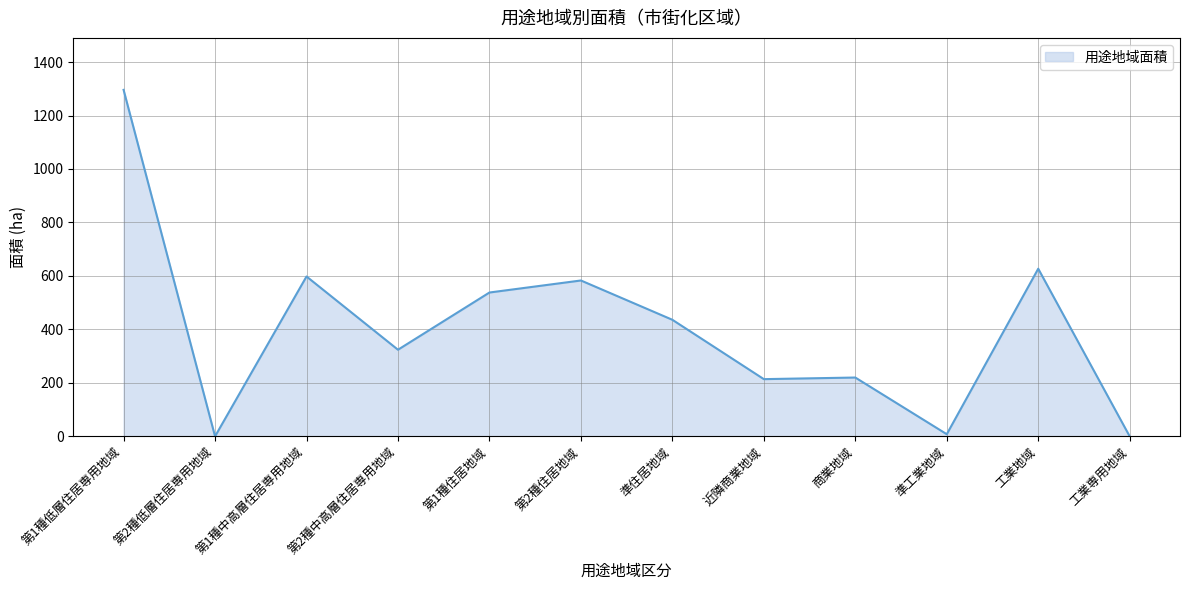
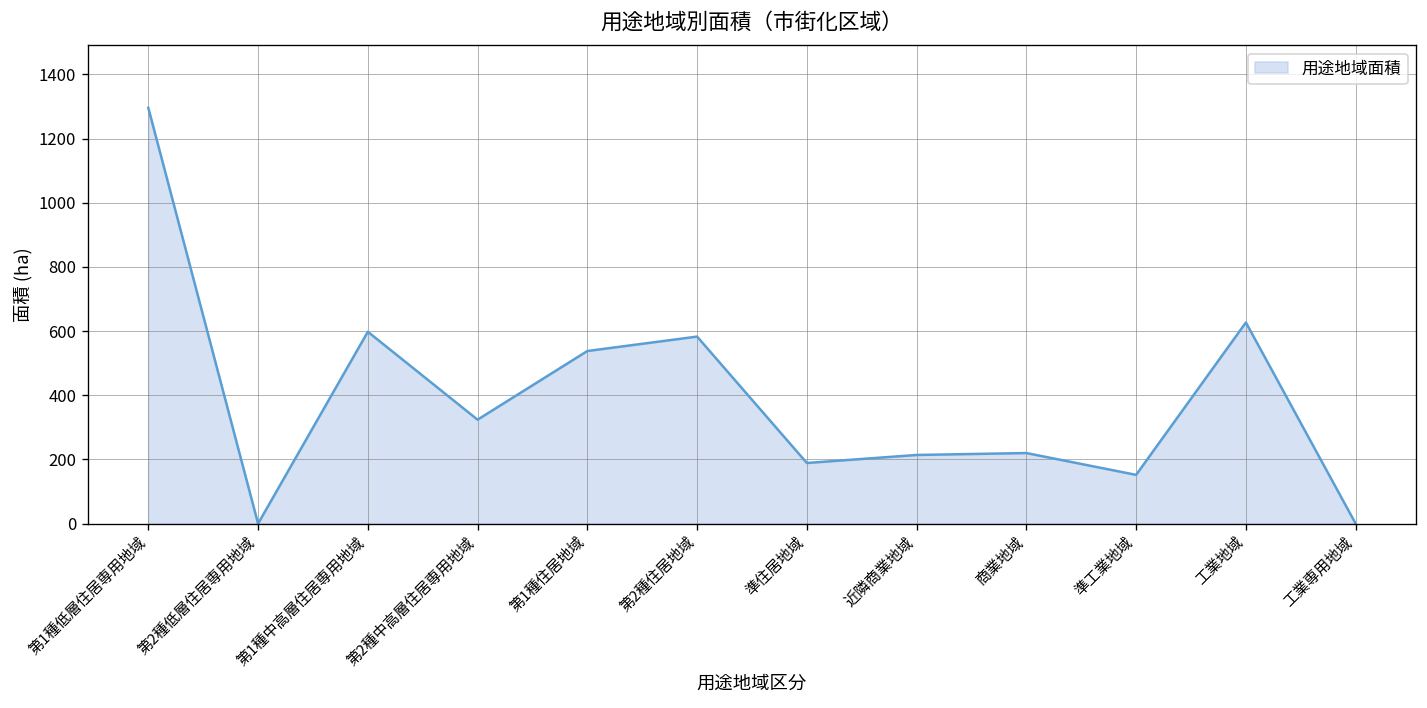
  {
    "第1種低層住居専用地域": 1300,
    "第2種低層住居専用地域": 0,
    "第1種中高層住居専用地域": 600,
    "第2種中高層住居専用地域": 320,
    "第1種住居地域": 540,
    "第2種住居地域": 580,
-   "準住居地域": 440,
+   "準住居地域": 190,
    "近隣商業地域": 210,
    "商業地域": 220,
-   "準工業地域": 10,
+   "準工業地域": 150,
    "工業地域": 630,
    "工業専用地域": 0
  }
